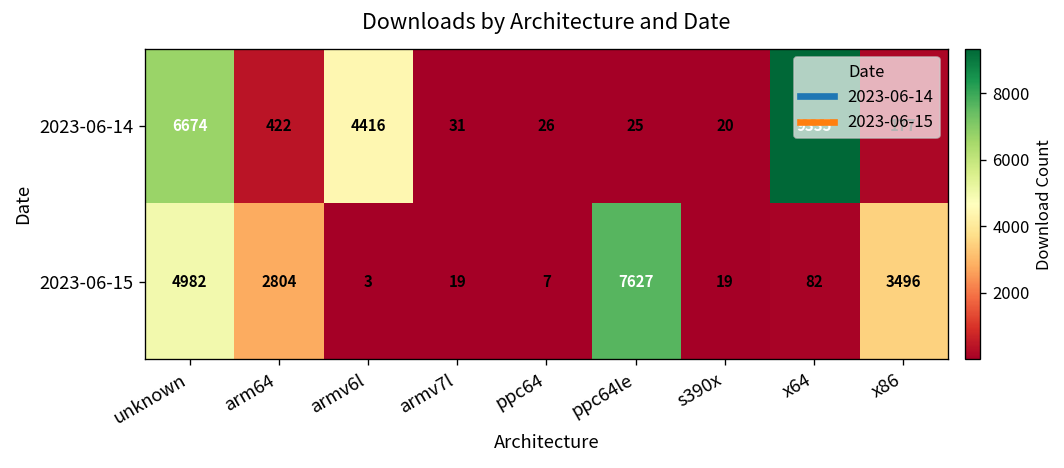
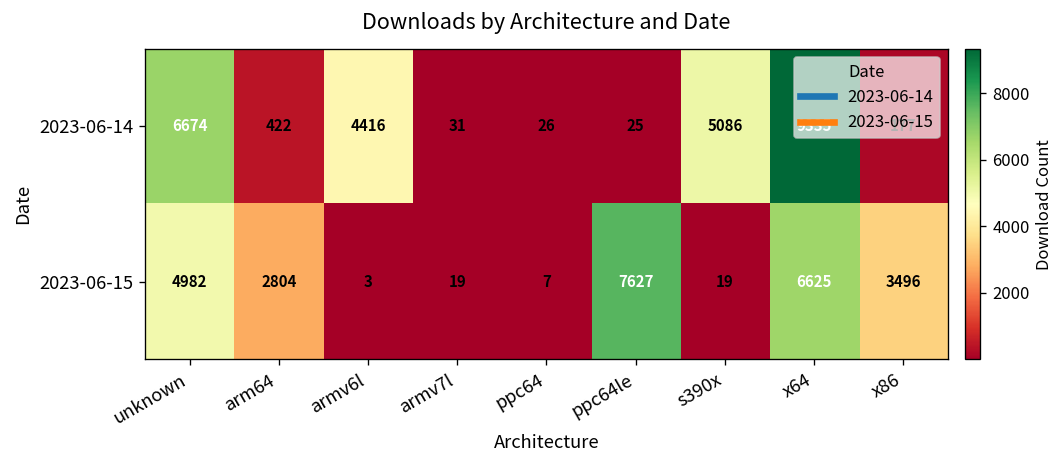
  {
    "2023-06-14": {
      "unknown": 6674,
      "arm64": 422,
      "armv6l": 4416,
      "armv7l": 31,
      "ppc64": 26,
      "ppc64le": 25,
-     "s390x": 20
+     "s390x": 5086
    },
    "2023-06-15": {
      "unknown": 4982,
      "arm64": 2804,
      "armv6l": 3,
      "armv7l": 19,
      "ppc64": 7,
      "ppc64le": 7627,
      "s390x": 19,
-     "x64": 82,
+     "x64": 6625,
      "x86": 3496
    }
  }
